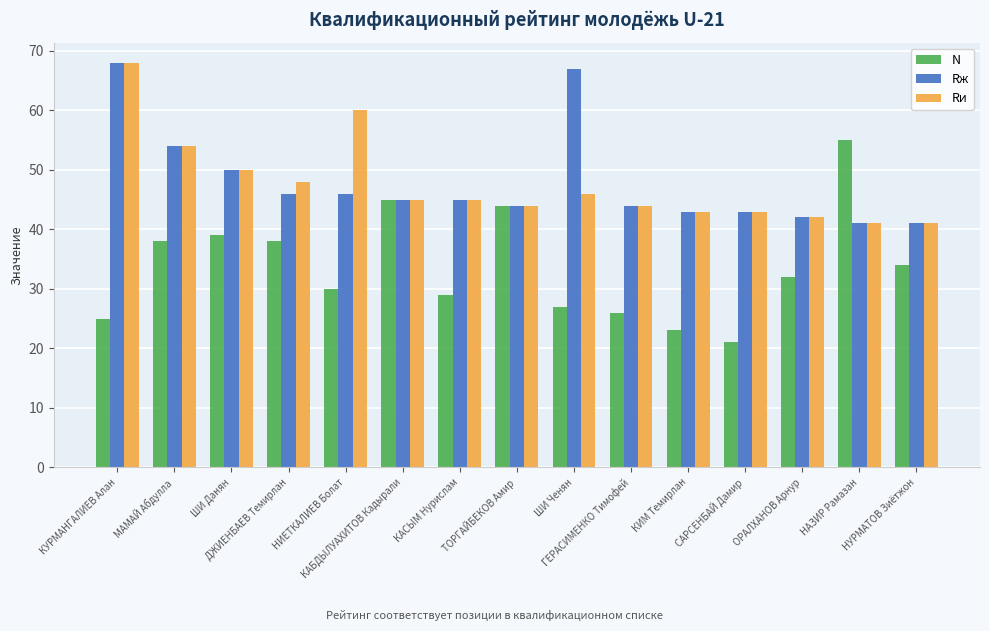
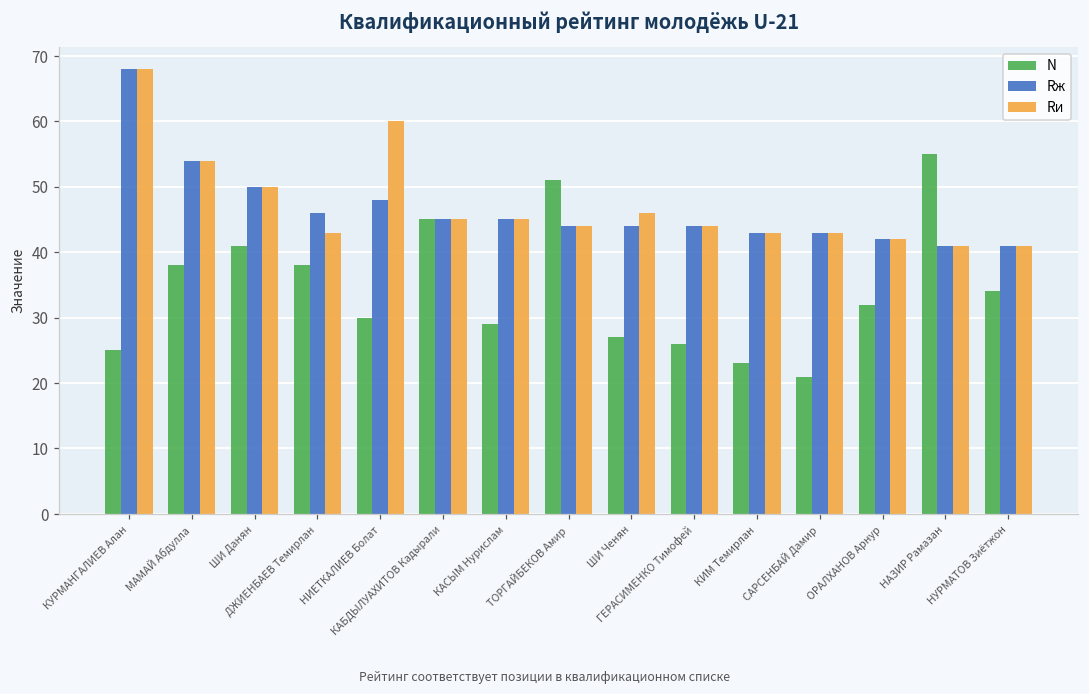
  {
    "N": {
      "КУРМАНГАЛИЕВ Алан": 25,
      "МАМАЙ Абдулла": 38,
-     "ШИ Данян": 39,
+     "ШИ Данян": 41,
      "ДЖИЕНБАЕВ Темирлан": 38,
      "НИЕТКАЛИЕВ Болат": 30,
      "КАБДЫЛУАХИТОВ Кадырали": 45,
      "КАСЫМ Нурислам": 29,
-     "ТОРГАЙБЕКОВ Амир": 44,
+     "ТОРГАЙБЕКОВ Амир": 51,
      "ШИ Ченян": 27,
      "ГЕРАСИМЕНКО Тимофей": 26,
      "КИМ Темирлан": 23,
      "САРСЕНБАЙ Дамир": 21,
      "ОРАЛХАНОВ Арнур": 32,
      "НАЗИР Рамазан": 55,
      "НУРМАТОВ Зиётжон": 34
    },
    "Rж": {
      "КУРМАНГАЛИЕВ Алан": 68,
      "МАМАЙ Абдулла": 54,
      "ШИ Данян": 50,
      "ДЖИЕНБАЕВ Темирлан": 46,
-     "НИЕТКАЛИЕВ Болат": 46,
+     "НИЕТКАЛИЕВ Болат": 48,
      "КАБДЫЛУАХИТОВ Кадырали": 45,
      "КАСЫМ Нурислам": 45,
      "ТОРГАЙБЕКОВ Амир": 44,
-     "ШИ Ченян": 67,
+     "ШИ Ченян": 44,
      "ГЕРАСИМЕНКО Тимофей": 44,
      "КИМ Темирлан": 43,
      "САРСЕНБАЙ Дамир": 43,
      "ОРАЛХАНОВ Арнур": 42,
      "НАЗИР Рамазан": 41,
      "НУРМАТОВ Зиётжон": 41
    },
    "Rи": {
      "КУРМАНГАЛИЕВ Алан": 68,
      "МАМАЙ Абдулла": 54,
      "ШИ Данян": 50,
-     "ДЖИЕНБАЕВ Темирлан": 48,
+     "ДЖИЕНБАЕВ Темирлан": 43,
      "НИЕТКАЛИЕВ Болат": 60,
      "КАБДЫЛУАХИТОВ Кадырали": 45,
      "КАСЫМ Нурислам": 45,
      "ТОРГАЙБЕКОВ Амир": 44,
      "ШИ Ченян": 46,
      "ГЕРАСИМЕНКО Тимофей": 44,
      "КИМ Темирлан": 43,
      "САРСЕНБАЙ Дамир": 43,
      "ОРАЛХАНОВ Арнур": 42,
      "НАЗИР Рамазан": 41,
      "НУРМАТОВ Зиётжон": 41
    }
  }
